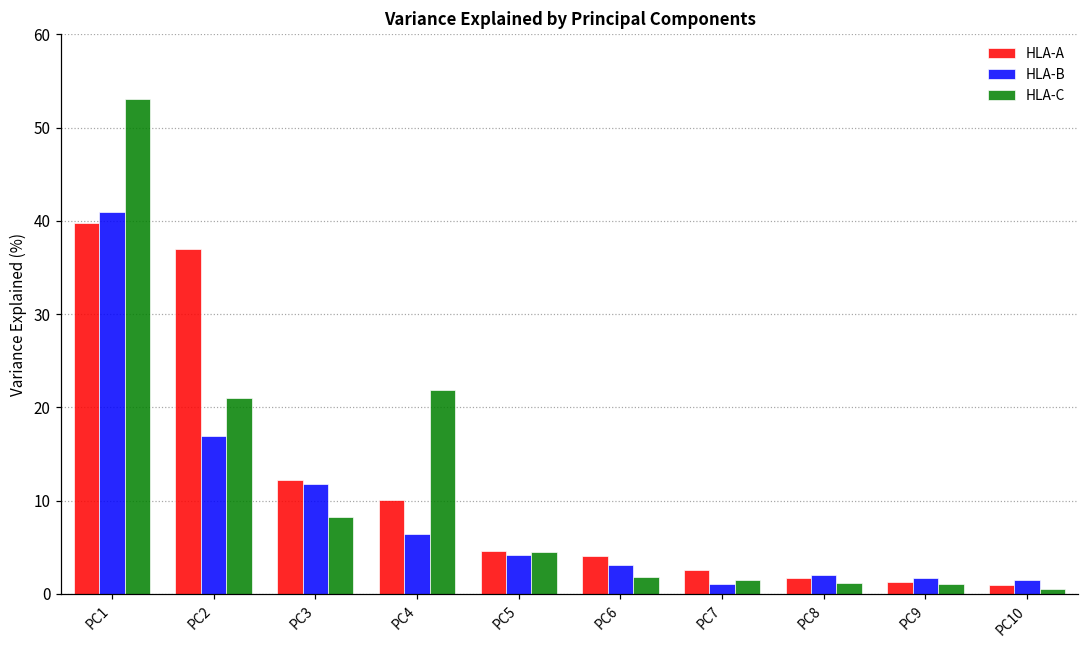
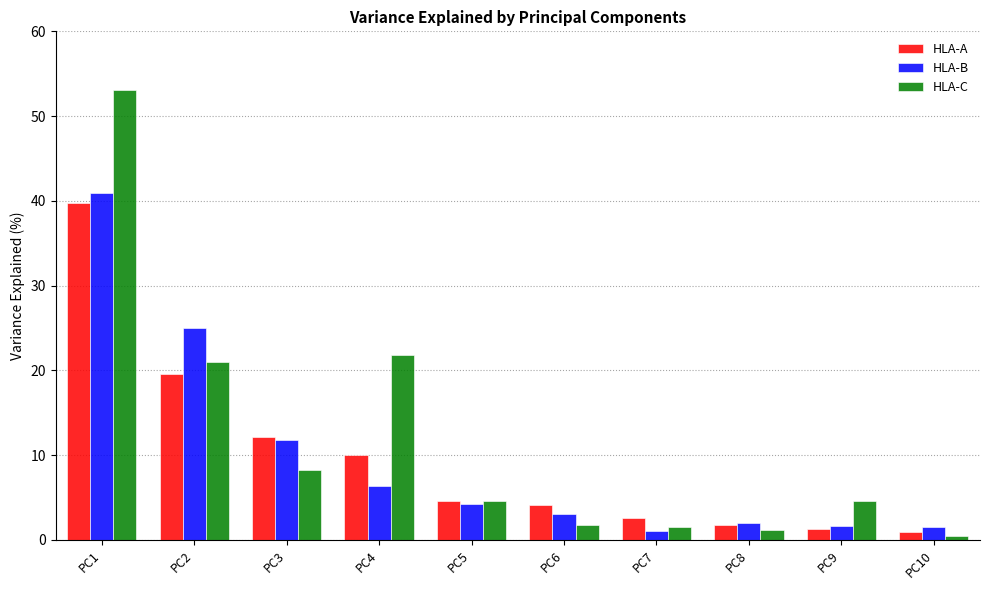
  {
    "HLA-A": {
      "PC1": 40,
-     "PC2": 37,
+     "PC2": 20,
      "PC3": 12,
      "PC4": 10,
      "PC5": 5,
      "PC6": 4,
      "PC7": 3,
      "PC8": 2,
      "PC9": 1,
      "PC10": 1
    },
    "HLA-B": {
      "PC1": 41,
-     "PC2": 17,
+     "PC2": 25,
      "PC3": 12,
      "PC4": 6,
      "PC5": 4,
      "PC6": 3,
      "PC7": 1,
      "PC8": 2,
      "PC9": 2,
      "PC10": 2
    },
    "HLA-C": {
      "PC1": 53,
      "PC2": 21,
      "PC3": 8,
      "PC4": 22,
      "PC5": 5,
      "PC6": 2,
      "PC7": 2,
      "PC8": 1,
-     "PC9": 1,
+     "PC9": 5,
      "PC10": 0
    }
  }
